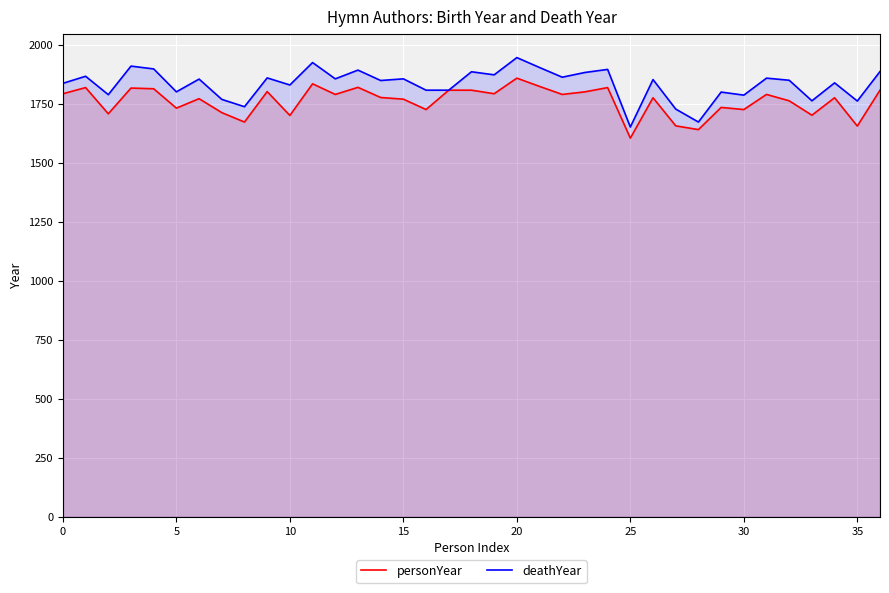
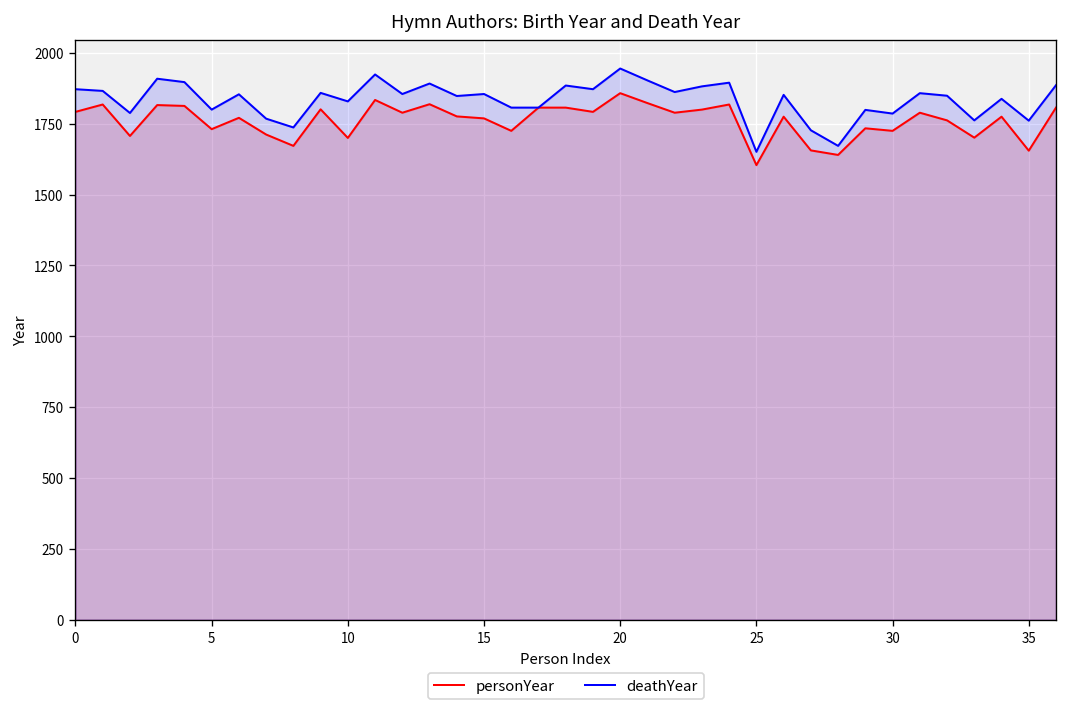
  {
    "personYear": {
      "0": 1790,
      "5": 1730,
      "10": 1700,
      "15": 1770,
      "20": 1860,
      "25": 1600,
      "30": 1730,
      "35": 1660
    },
    "deathYear": {
-     "0": 1840,
+     "0": 1870,
      "5": 1800,
      "10": 1830,
      "15": 1860,
      "20": 1950,
      "25": 1650,
      "30": 1790,
      "35": 1760
    }
  }
